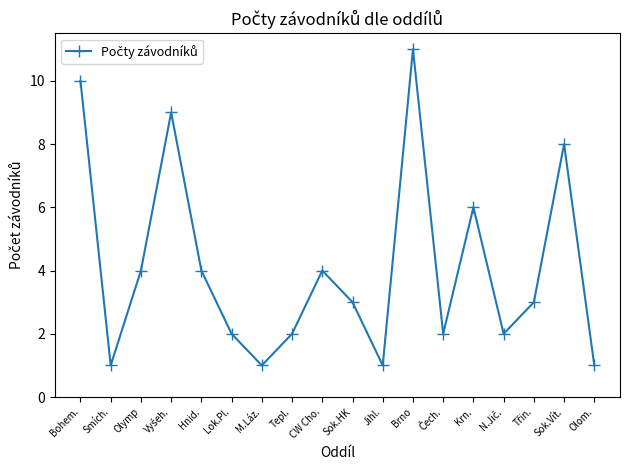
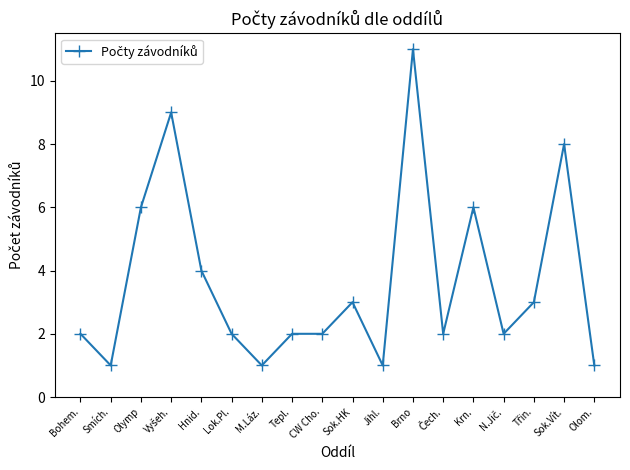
  {
-   "Bohem.": 10,
+   "Bohem.": 2,
    "Smích.": 1,
-   "Olymp": 4,
+   "Olymp": 6,
    "Vyšeh.": 9,
    "Hnid.": 4,
    "Lok.Pl.": 2,
    "M.Láz.": 1,
    "Tepl.": 2,
-   "CW Cho.": 4,
+   "CW Cho.": 2,
    "Sok.HK": 3,
    "Jihl.": 1,
    "Brno": 11,
    "Čech.": 2,
    "Krn.": 6,
    "N.Jič.": 2,
    "Třin.": 3,
    "Sok.Vít.": 8,
    "Olom.": 1
  }
